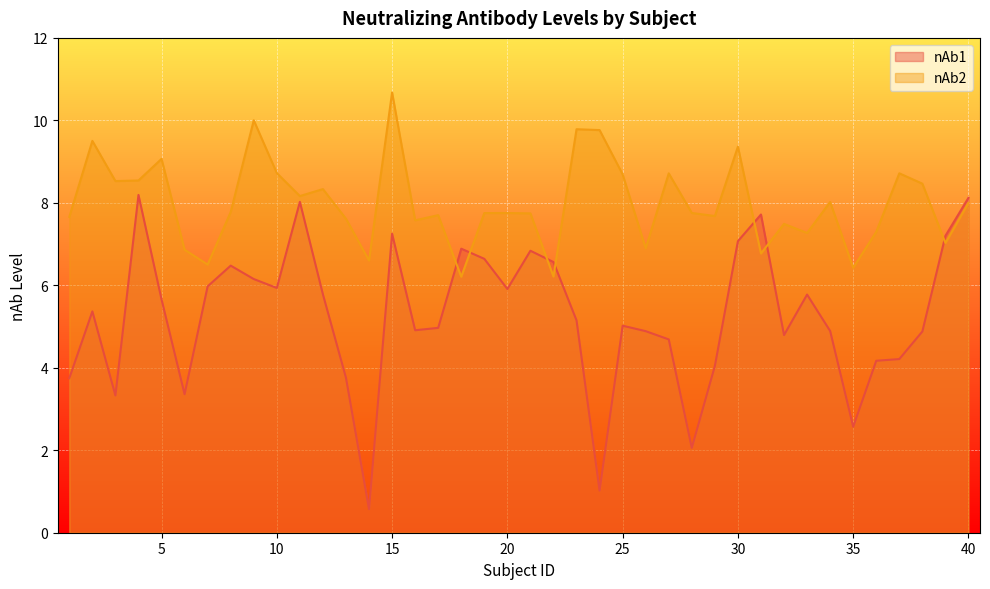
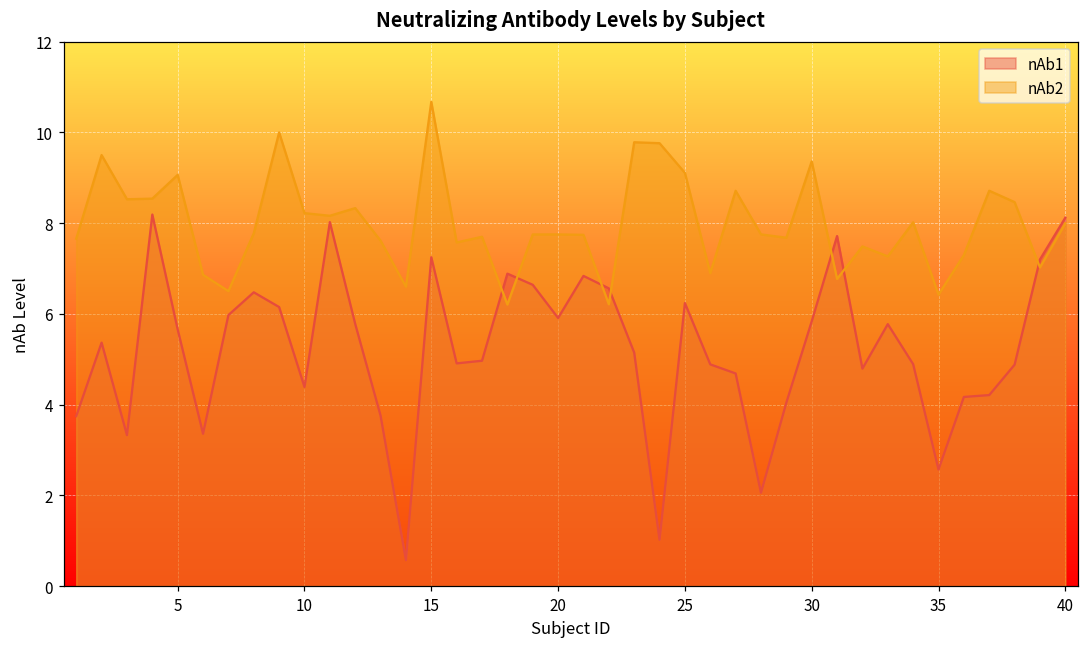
  {
    "nAb1": {
      "5": 5.7,
-     "10": 5.9,
+     "10": 4.4,
      "15": 7.3,
      "20": 5.9,
-     "25": 5.0,
-     "30": 7.1,
+     "25": 6.2,
+     "30": 5.8,
      "35": 2.6,
      "40": 8.1
    },
    "nAb2": {
      "5": 9.1,
-     "10": 8.7,
+     "10": 8.2,
      "15": 10.7,
      "20": 7.8,
-     "25": 8.7,
+     "25": 9.1,
      "30": 9.4,
      "35": 6.4,
      "40": 8.0
    }
  }
